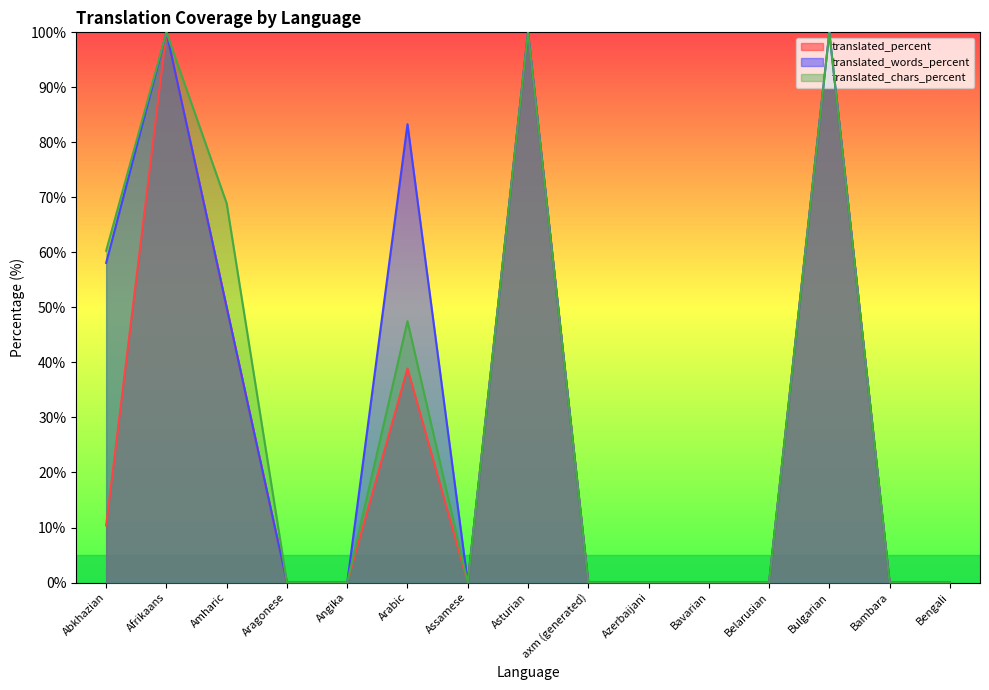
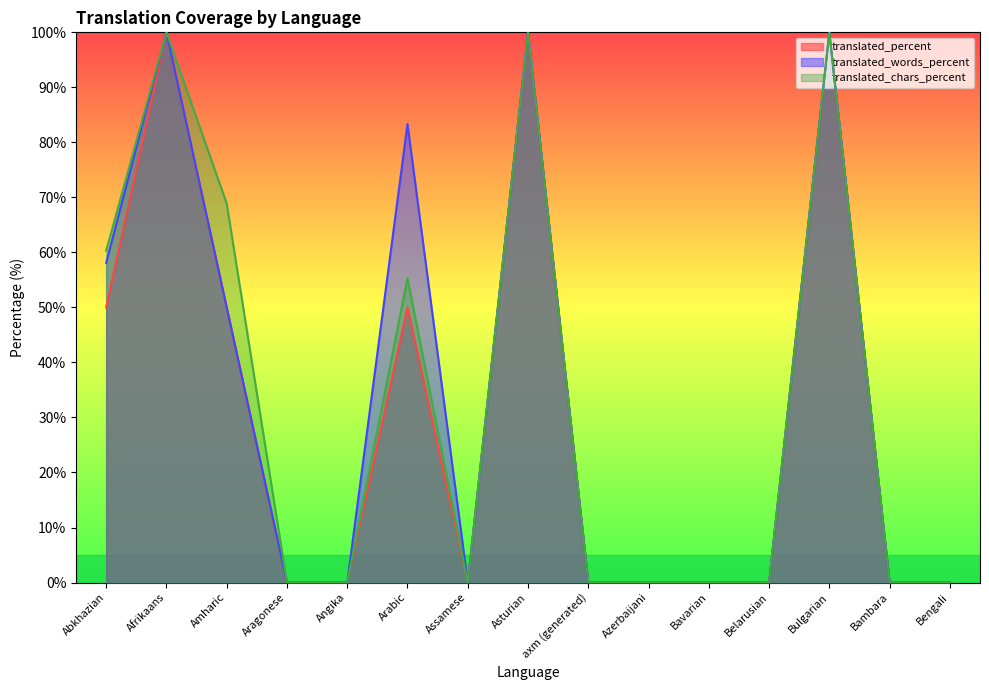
  {
    "translated_percent": {
-     "Abkhazian": "10%",
-     "Arabic": "39%"
+     "Abkhazian": "50%",
+     "Arabic": "50%"
    },
    "translated_words_percent": {
      "Abkhazian": "58%",
      "Arabic": "83%"
    },
    "translated_chars_percent": {
      "Abkhazian": "60%",
      "Amharic": "69%",
-     "Arabic": "48%"
+     "Arabic": "55%"
    }
  }
